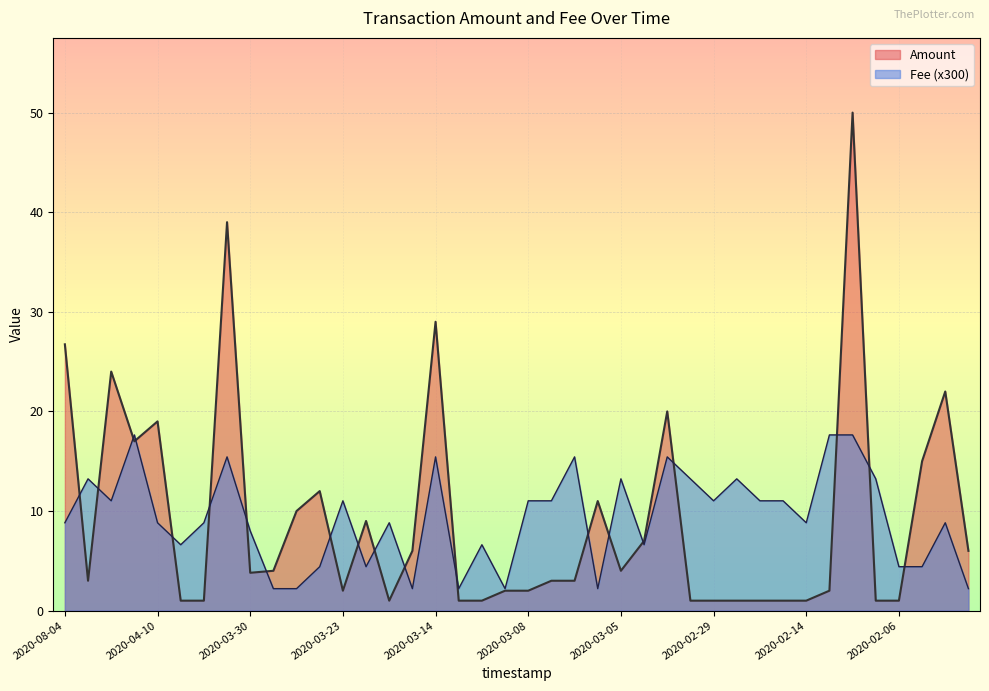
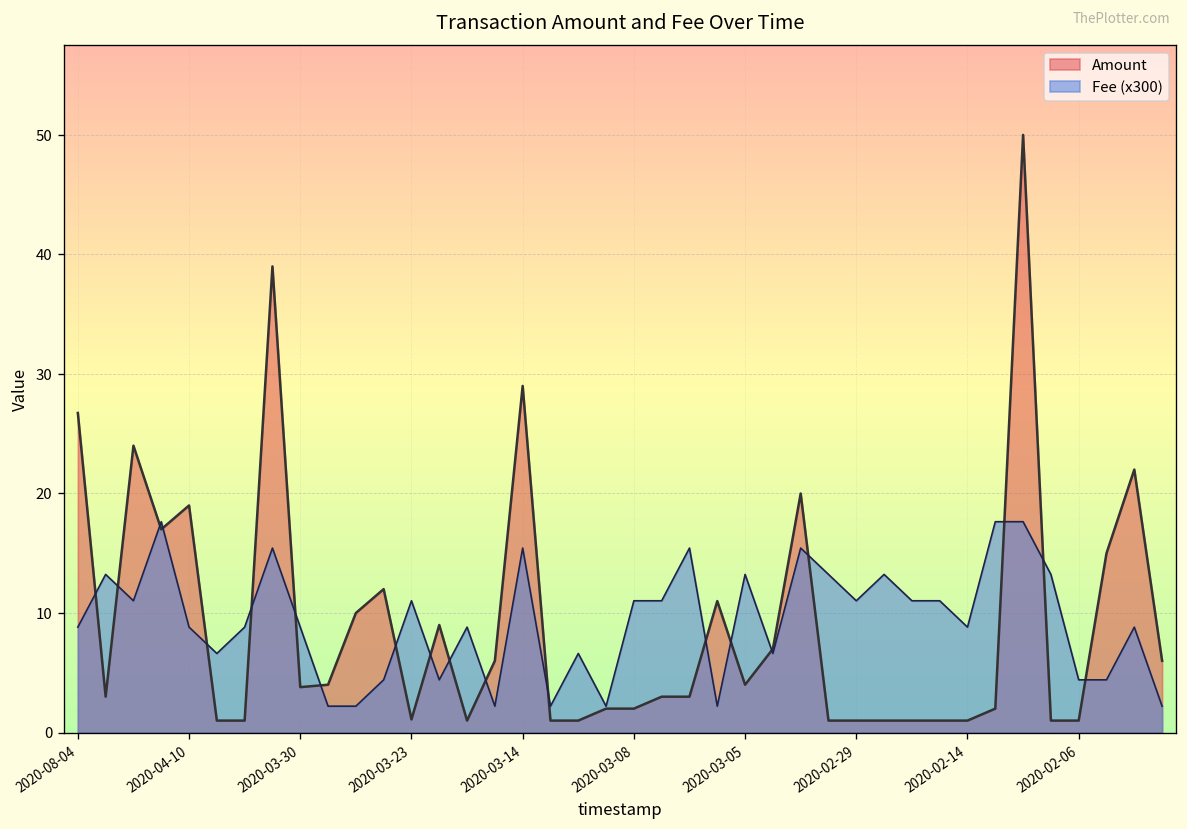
  {
    "Amount": {
      "2020-08-04": 27,
      "2020-03-30": 4,
-     "2020-03-23": 2
+     "2020-03-23": 1
    },
    "Fee (x300)": {
      "2020-08-04": 9,
-     "2020-03-30": 8,
+     "2020-03-30": 9,
      "2020-03-23": 11
    }
  }
